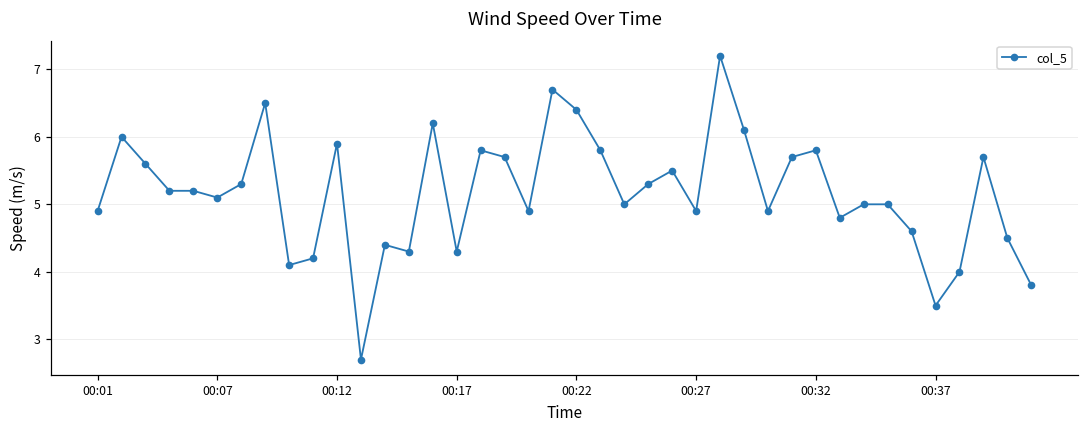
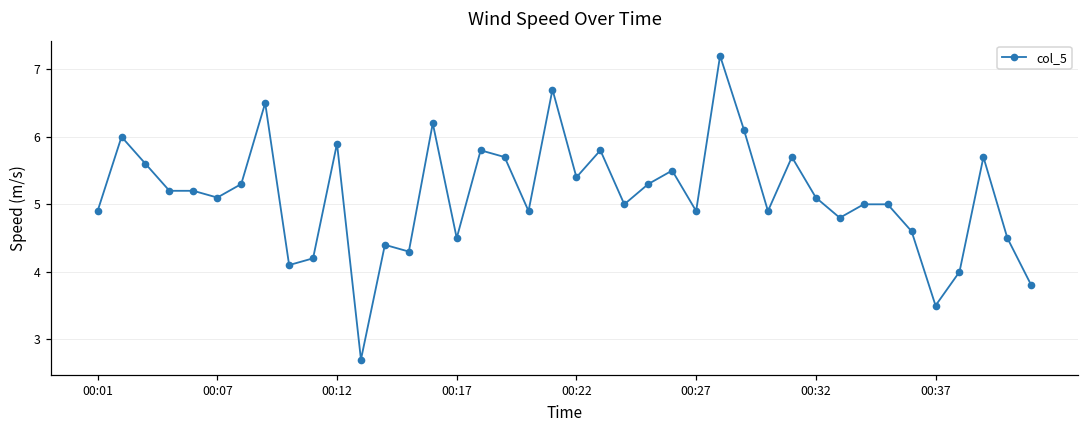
  {
    "00:01": 4.9,
    "00:07": 5.1,
    "00:12": 5.9,
-   "00:17": 4.3,
-   "00:22": 6.4,
+   "00:17": 4.5,
+   "00:22": 5.4,
    "00:27": 4.9,
-   "00:32": 5.8,
+   "00:32": 5.1,
    "00:37": 3.5
  }
